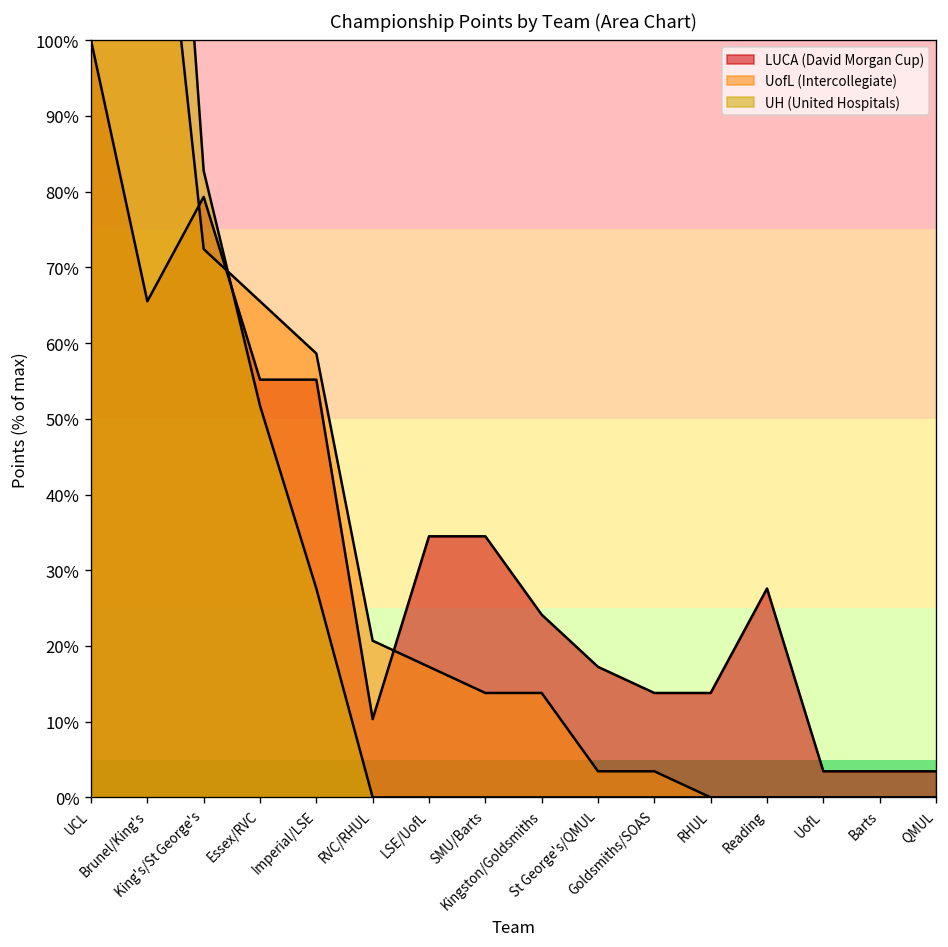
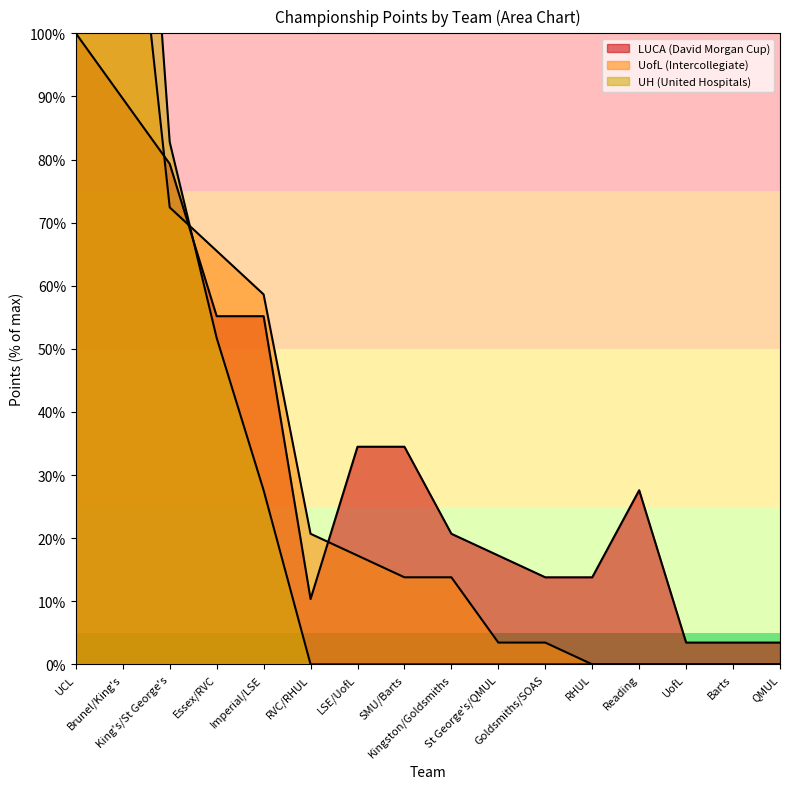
  {
    "LUCA (David Morgan Cup)": {
      "UCL": "100%",
-     "Brunel/King's": "66%",
+     "Brunel/King's": "90%",
      "King's/St George's": "79%",
      "Essex/RVC": "55%",
      "Imperial/LSE": "55%",
      "RVC/RHUL": "10%",
      "LSE/UofL": "34%",
      "SMU/Barts": "34%",
-     "Kingston/Goldsmiths": "24%",
+     "Kingston/Goldsmiths": "21%",
      "St George's/QMUL": "17%",
      "Goldsmiths/SOAS": "14%",
      "RHUL": "14%",
      "Reading": "28%",
      "UofL": "3%",
      "Barts": "3%",
      "QMUL": "3%"
    }
  }
